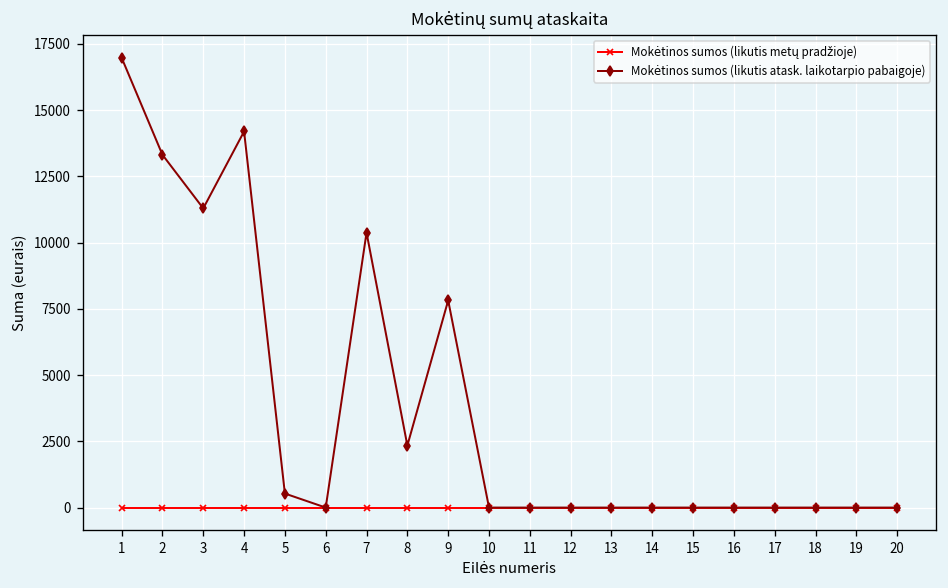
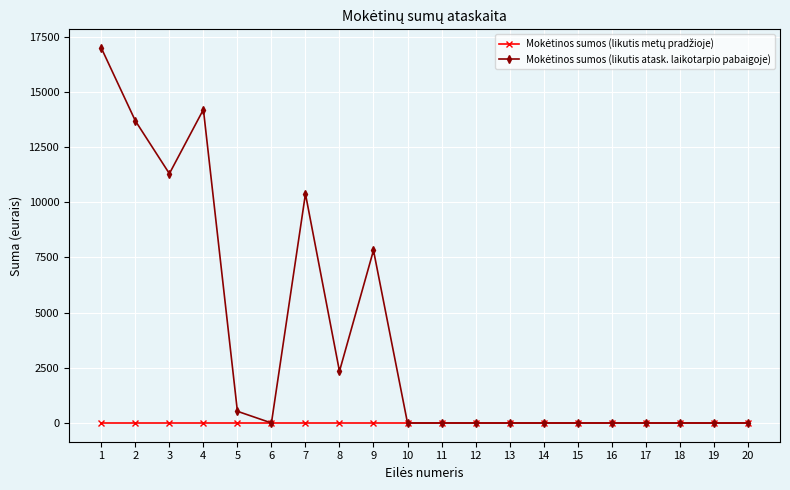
  {
    "Mokėtinos sumos (likutis metų pradžioje)": {
      "1": 0,
      "2": 0,
      "3": 0,
      "4": 0,
      "5": 0,
      "7": 0,
      "8": 0,
      "9": 0
    },
    "Mokėtinos sumos (likutis atask. laikotarpio pabaigoje)": {
      "1": 17000,
-     "2": 13300,
+     "2": 13700,
      "3": 11300,
      "4": 14200,
      "5": 500,
      "7": 10400,
      "8": 2300,
      "9": 7800
    }
  }
